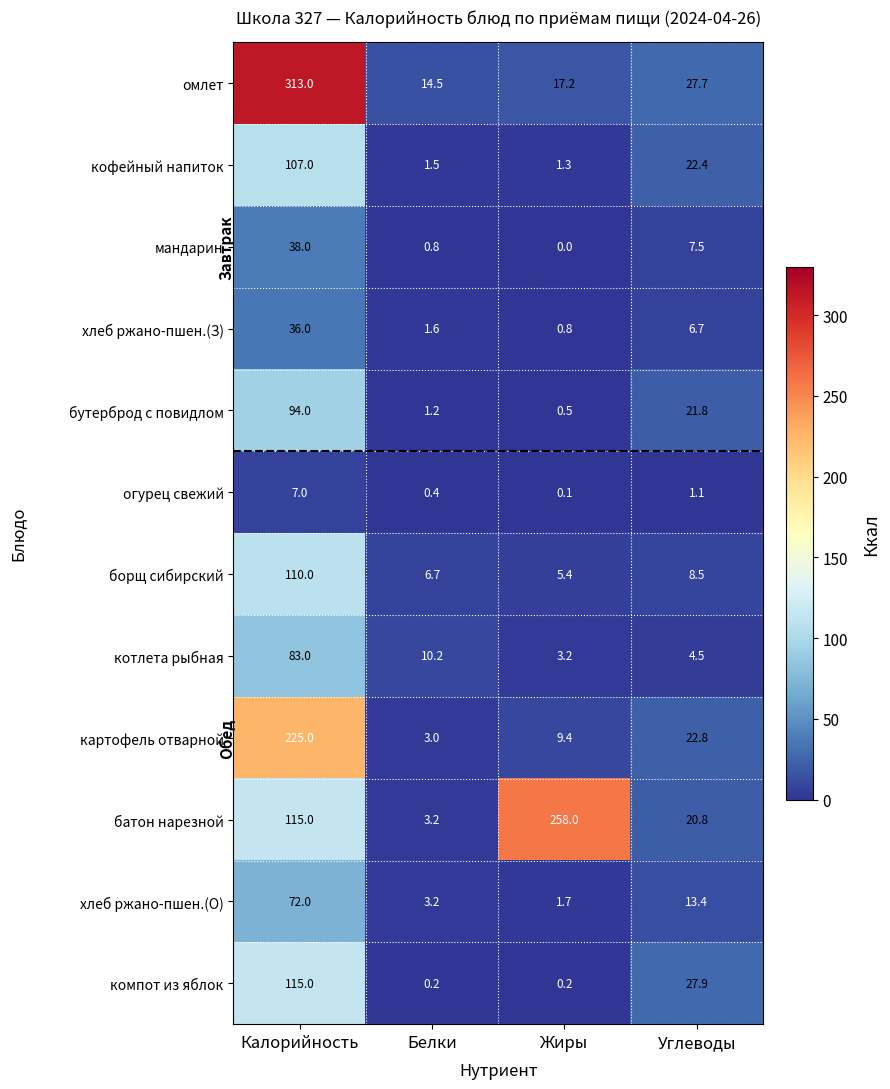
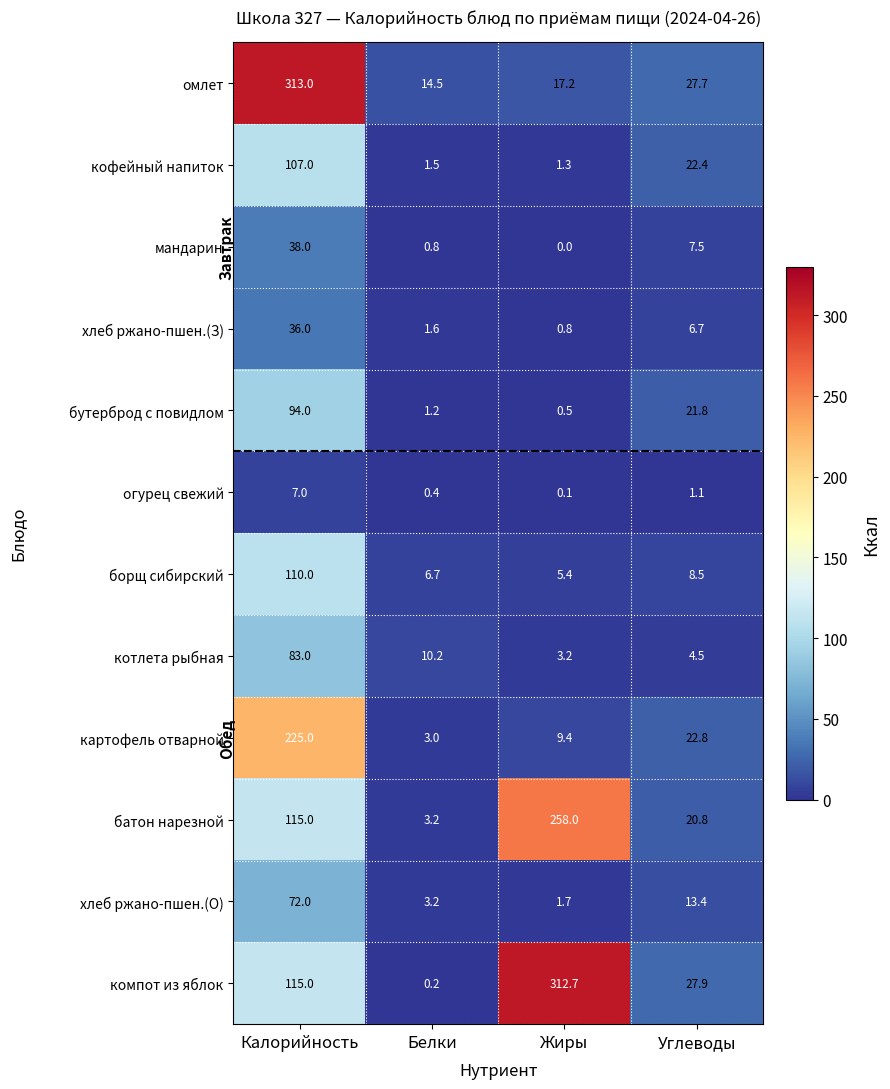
  {
    "омлет": {
      "Калорийность": 313.0,
      "Белки": 14.5,
      "Жиры": 17.2,
      "Углеводы": 27.7
    },
    "кофейный напиток": {
      "Калорийность": 107.0,
      "Белки": 1.5,
      "Жиры": 1.3,
      "Углеводы": 22.4
    },
    "мандарин": {
      "Калорийность": 38.0,
      "Белки": 0.8,
      "Жиры": 0.0,
      "Углеводы": 7.5
    },
    "хлеб ржано-пшен.(З)": {
      "Калорийность": 36.0,
      "Белки": 1.6,
      "Жиры": 0.8,
      "Углеводы": 6.7
    },
    "бутерброд с повидлом": {
      "Калорийность": 94.0,
      "Белки": 1.2,
      "Жиры": 0.5,
      "Углеводы": 21.8
    },
    "огурец свежий": {
      "Калорийность": 7.0,
      "Белки": 0.4,
      "Жиры": 0.1,
      "Углеводы": 1.1
    },
    "борщ сибирский": {
      "Калорийность": 110.0,
      "Белки": 6.7,
      "Жиры": 5.4,
      "Углеводы": 8.5
    },
    "котлета рыбная": {
      "Калорийность": 83.0,
      "Белки": 10.2,
      "Жиры": 3.2,
      "Углеводы": 4.5
    },
    "картофель отварной": {
      "Калорийность": 225.0,
      "Белки": 3.0,
      "Жиры": 9.4,
      "Углеводы": 22.8
    },
    "батон нарезной": {
      "Калорийность": 115.0,
      "Белки": 3.2,
      "Жиры": 258.0,
      "Углеводы": 20.8
    },
    "хлеб ржано-пшен.(О)": {
      "Калорийность": 72.0,
      "Белки": 3.2,
      "Жиры": 1.7,
      "Углеводы": 13.4
    },
    "компот из яблок": {
      "Калорийность": 115.0,
      "Белки": 0.2,
-     "Жиры": 0.2,
+     "Жиры": 312.7,
      "Углеводы": 27.9
    }
  }
